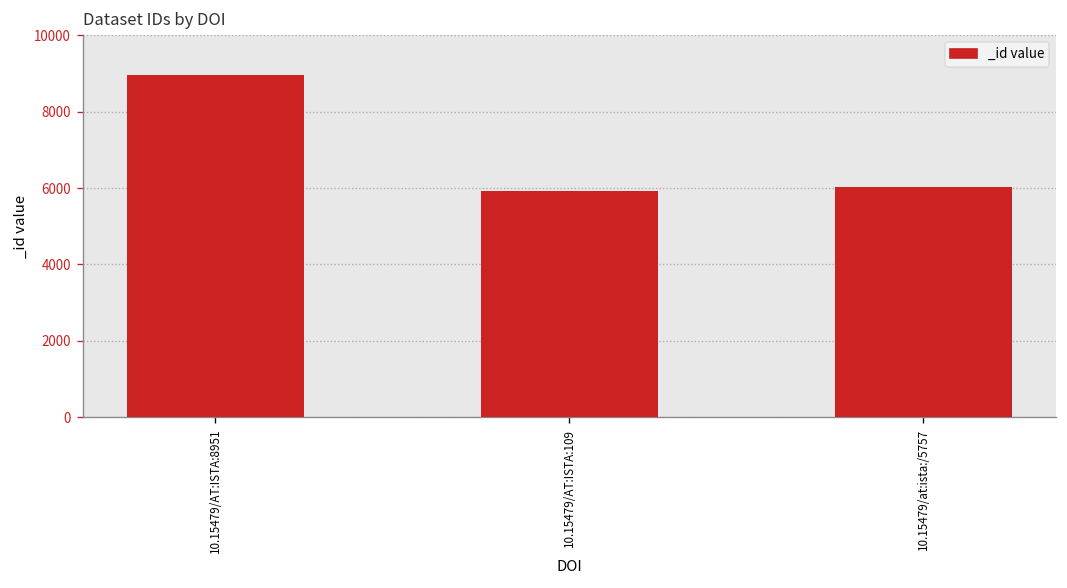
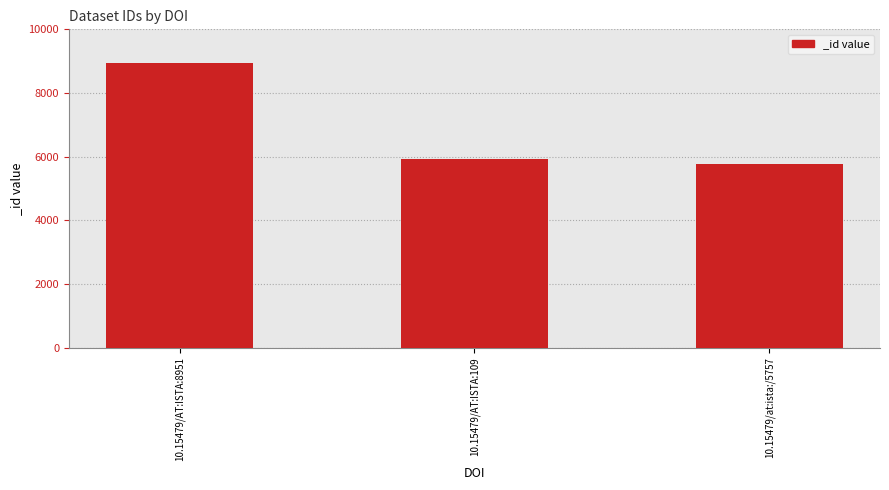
  {
    "10.15479/AT:ISTA:8951": 9000,
    "10.15479/AT:ISTA:109": 5900,
-   "10.15479/at:ista:/5757": 6000
+   "10.15479/at:ista:/5757": 5800
  }
